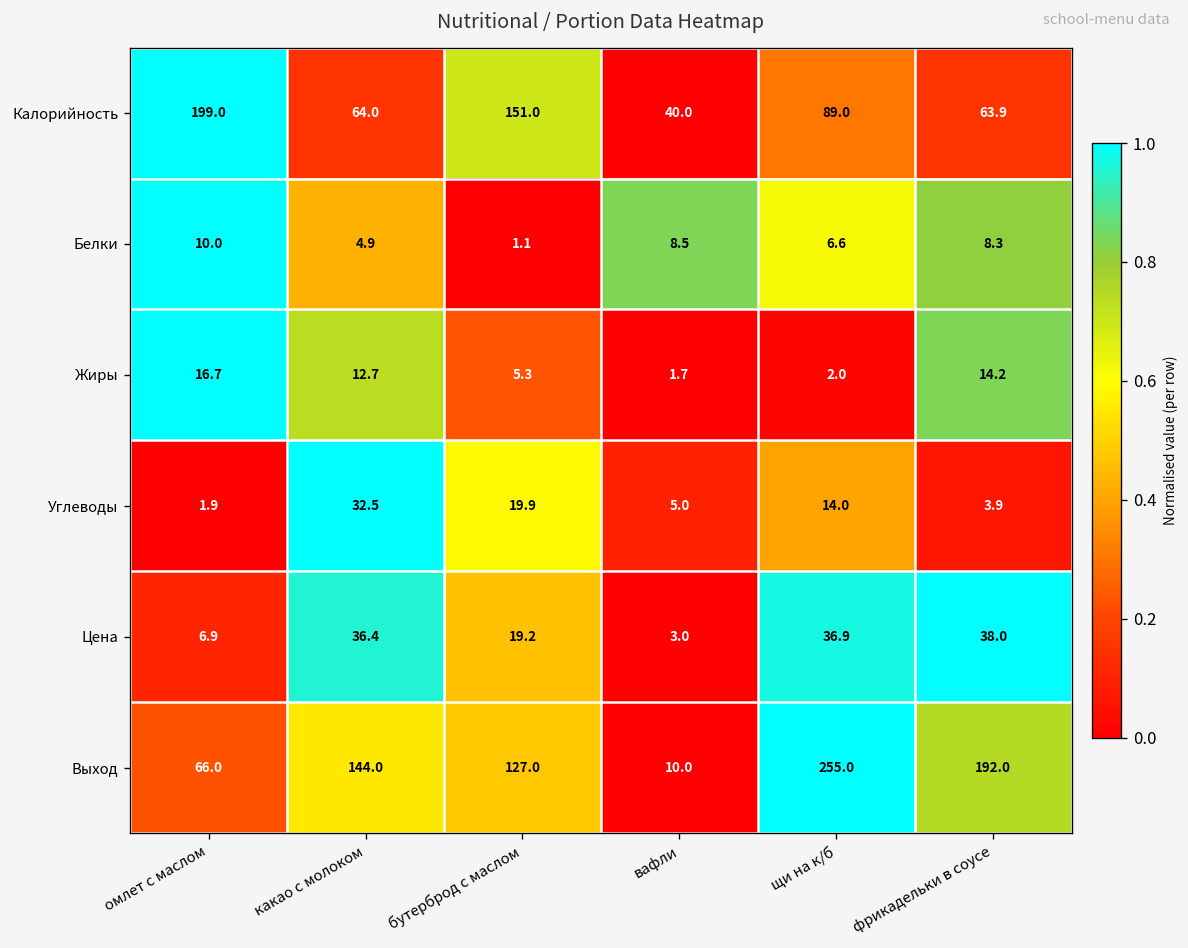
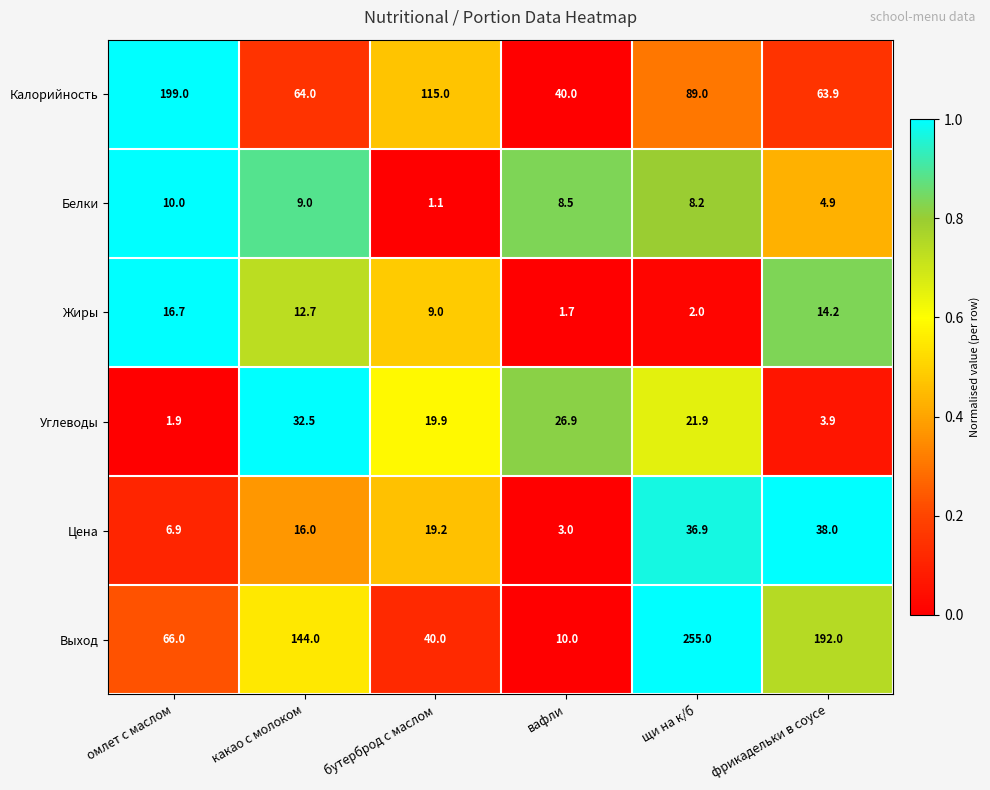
  {
    "Калорийность": {
      "омлет с маслом": 199.0,
      "какао с молоком": 64.0,
-     "бутерброд с маслом": 151.0,
+     "бутерброд с маслом": 115.0,
      "вафли": 40.0,
      "щи на к/б": 89.0,
      "фрикадельки в соусе": 63.9
    },
    "Белки": {
      "омлет с маслом": 10.0,
-     "какао с молоком": 4.9,
+     "какао с молоком": 9.0,
      "бутерброд с маслом": 1.1,
      "вафли": 8.5,
-     "щи на к/б": 6.6,
-     "фрикадельки в соусе": 8.3
+     "щи на к/б": 8.2,
+     "фрикадельки в соусе": 4.9
    },
    "Жиры": {
      "омлет с маслом": 16.7,
      "какао с молоком": 12.7,
-     "бутерброд с маслом": 5.3,
+     "бутерброд с маслом": 9.0,
      "вафли": 1.7,
      "щи на к/б": 2.0,
      "фрикадельки в соусе": 14.2
    },
    "Углеводы": {
      "омлет с маслом": 1.9,
      "какао с молоком": 32.5,
      "бутерброд с маслом": 19.9,
-     "вафли": 5.0,
-     "щи на к/б": 14.0,
+     "вафли": 26.9,
+     "щи на к/б": 21.9,
      "фрикадельки в соусе": 3.9
    },
    "Цена": {
      "омлет с маслом": 6.9,
-     "какао с молоком": 36.4,
+     "какао с молоком": 16.0,
      "бутерброд с маслом": 19.2,
      "вафли": 3.0,
      "щи на к/б": 36.9,
      "фрикадельки в соусе": 38.0
    },
    "Выход": {
      "омлет с маслом": 66.0,
      "какао с молоком": 144.0,
-     "бутерброд с маслом": 127.0,
+     "бутерброд с маслом": 40.0,
      "вафли": 10.0,
      "щи на к/б": 255.0,
      "фрикадельки в соусе": 192.0
    }
  }
